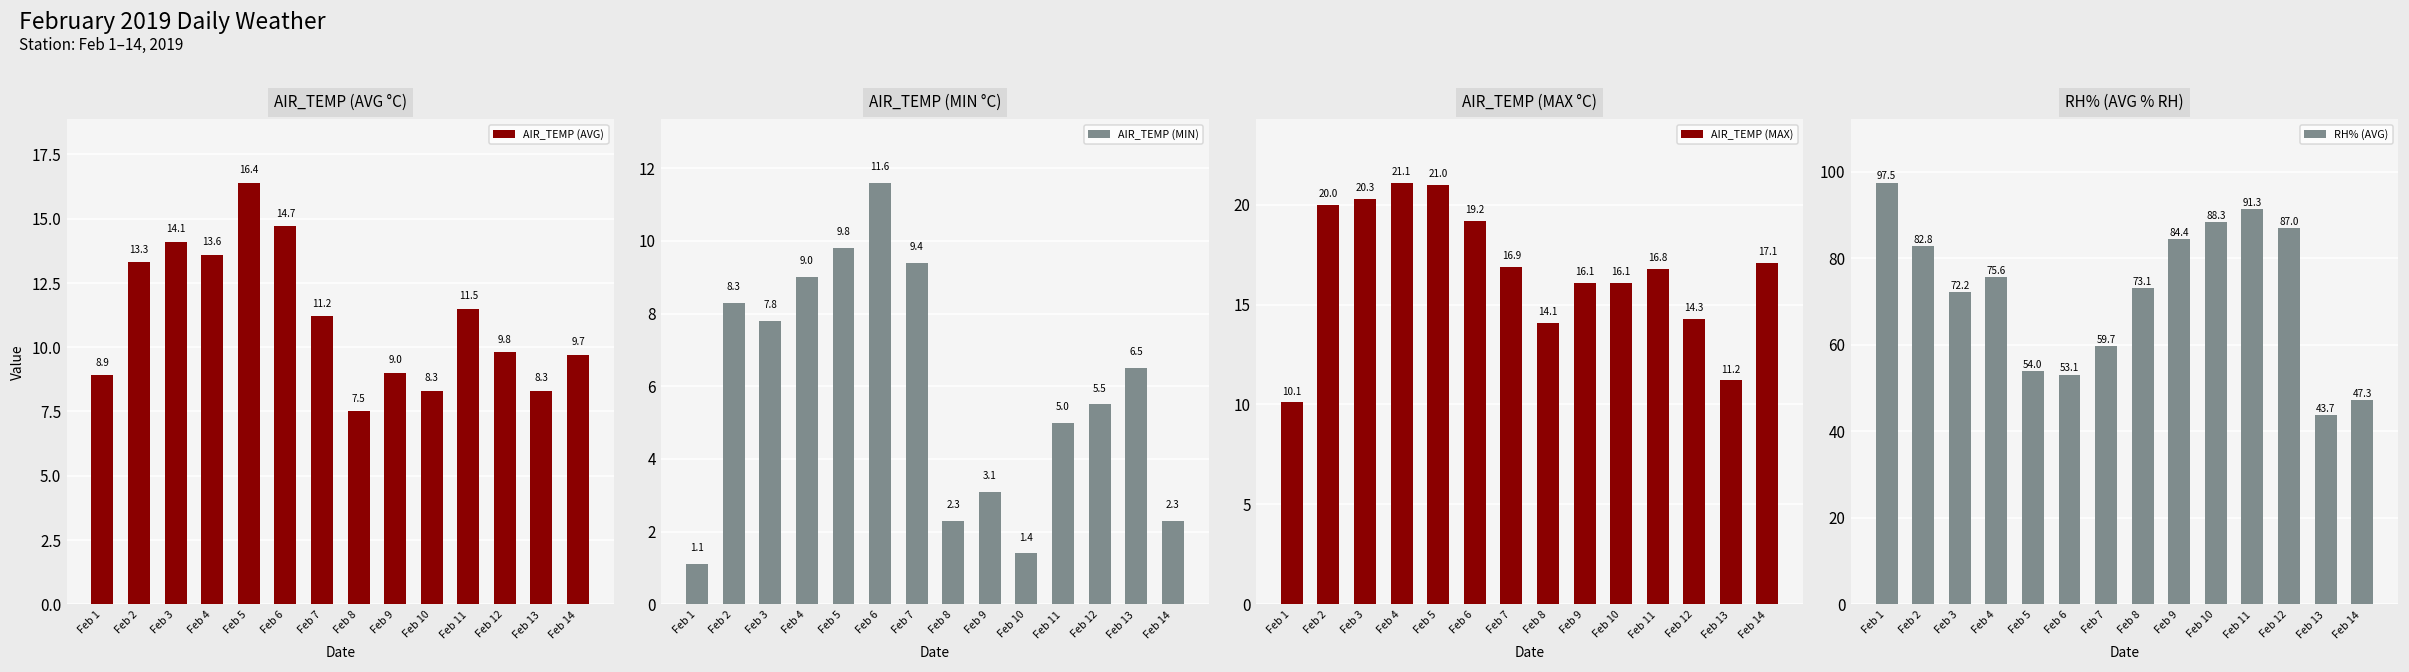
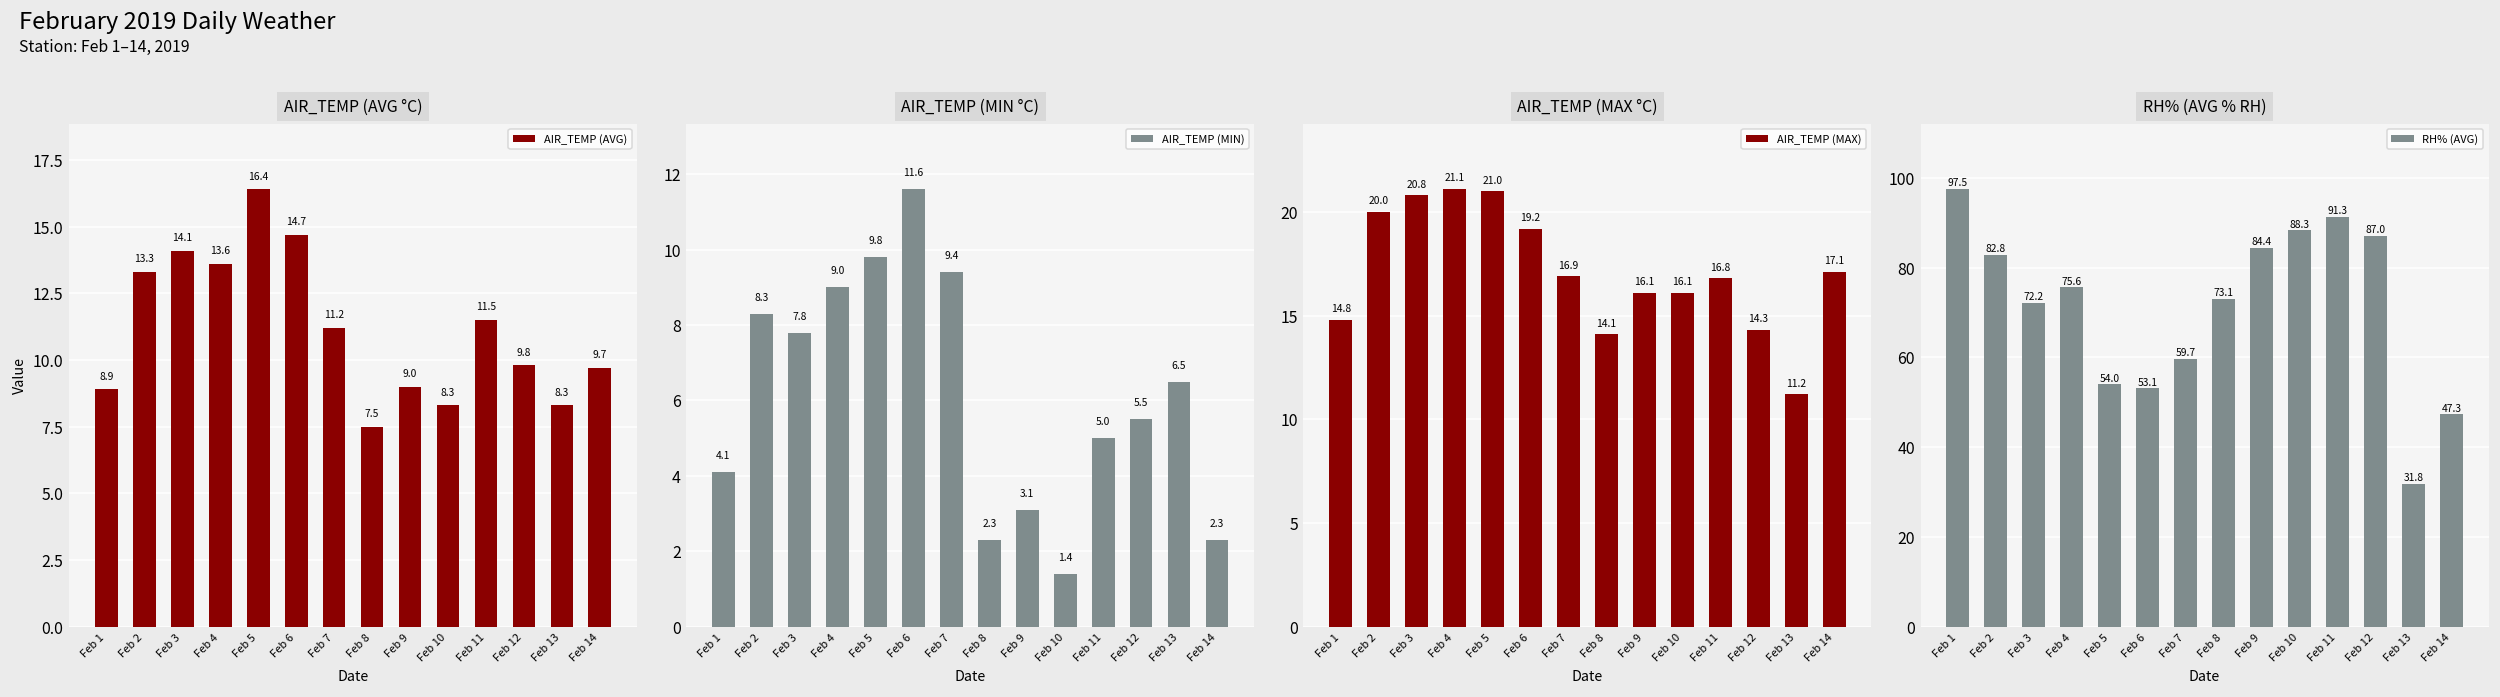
  {
    "AIR_TEMP (AVG °C)": {
      "Feb 1": 8.9,
      "Feb 2": 13.3,
      "Feb 3": 14.1,
      "Feb 4": 13.6,
      "Feb 5": 16.4,
      "Feb 6": 14.7,
      "Feb 7": 11.2,
      "Feb 8": 7.5,
      "Feb 9": 9.0,
      "Feb 10": 8.3,
      "Feb 11": 11.5,
      "Feb 12": 9.8,
      "Feb 13": 8.3,
      "Feb 14": 9.7
    },
    "AIR_TEMP (MIN °C)": {
-     "Feb 1": 1.1,
+     "Feb 1": 4.1,
      "Feb 2": 8.3,
      "Feb 3": 7.8,
      "Feb 4": 9.0,
      "Feb 5": 9.8,
      "Feb 6": 11.6,
      "Feb 7": 9.4,
      "Feb 8": 2.3,
      "Feb 9": 3.1,
      "Feb 10": 1.4,
      "Feb 11": 5.0,
      "Feb 12": 5.5,
      "Feb 13": 6.5,
      "Feb 14": 2.3
    },
    "AIR_TEMP (MAX °C)": {
-     "Feb 1": 10.1,
+     "Feb 1": 14.8,
      "Feb 2": 20.0,
-     "Feb 3": 20.3,
+     "Feb 3": 20.8,
      "Feb 4": 21.1,
      "Feb 5": 21.0,
      "Feb 6": 19.2,
      "Feb 7": 16.9,
      "Feb 8": 14.1,
      "Feb 9": 16.1,
      "Feb 10": 16.1,
      "Feb 11": 16.8,
      "Feb 12": 14.3,
      "Feb 13": 11.2,
      "Feb 14": 17.1
    },
    "RH% (AVG % RH)": {
      "Feb 1": 97.5,
      "Feb 2": 82.8,
      "Feb 3": 72.2,
      "Feb 4": 75.6,
      "Feb 5": 54.0,
      "Feb 6": 53.1,
      "Feb 7": 59.7,
      "Feb 8": 73.1,
      "Feb 9": 84.4,
      "Feb 10": 88.3,
      "Feb 11": 91.3,
      "Feb 12": 87.0,
-     "Feb 13": 43.7,
+     "Feb 13": 31.8,
      "Feb 14": 47.3
    }
  }
